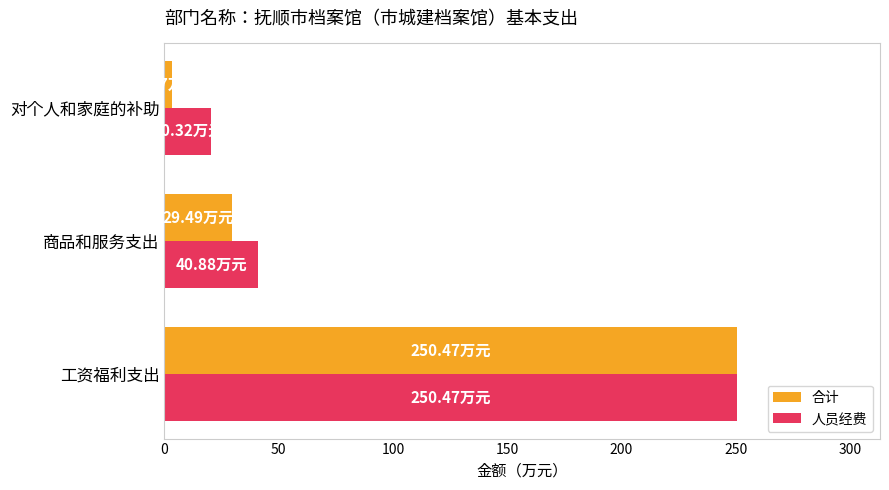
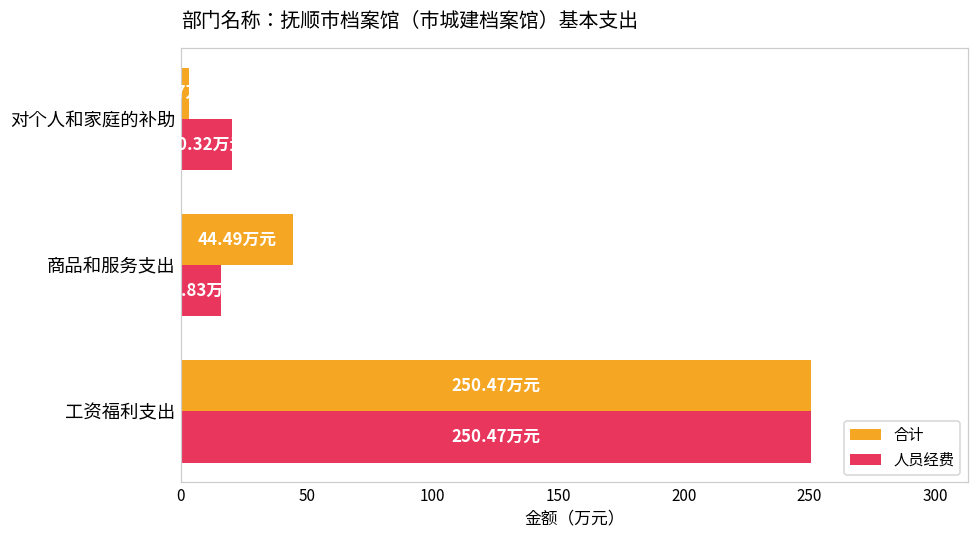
  {
    "合计": {
-     "商品和服务支出": 29.49,
+     "商品和服务支出": 44.49,
      "工资福利支出": 250.47
    },
    "人员经费": {
-     "商品和服务支出": 41
+     "商品和服务支出": 16
    }
  }
